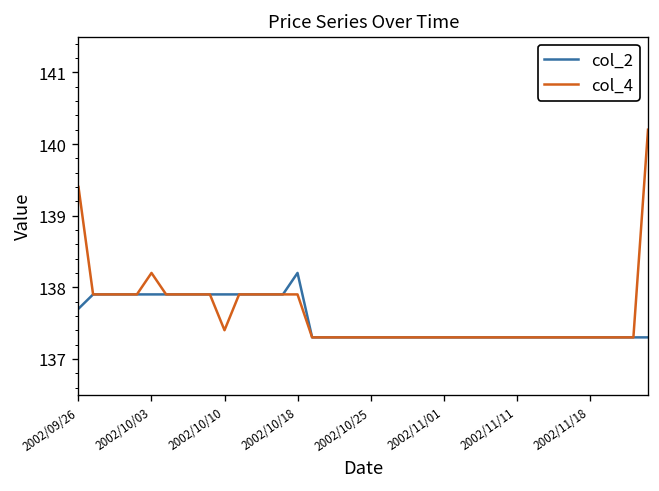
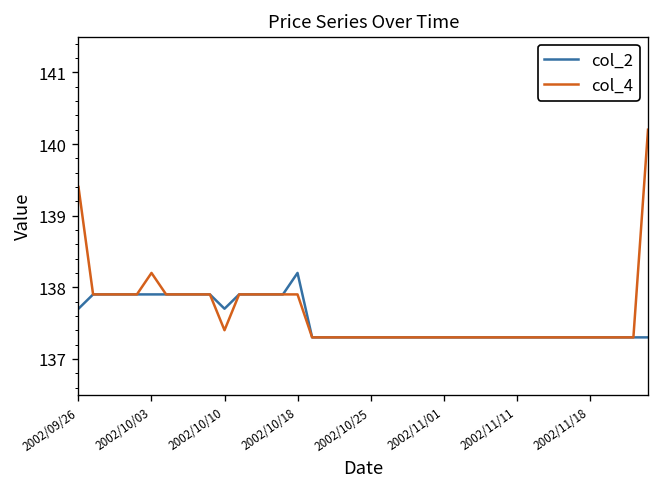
  {
    "col_2": {
      "2002/09/26": 137.7,
      "2002/10/03": 137.9,
-     "2002/10/10": 137.9,
+     "2002/10/10": 137.7,
      "2002/10/18": 138.2
    },
    "col_4": {
      "2002/09/26": 139.4,
      "2002/10/03": 138.2,
      "2002/10/10": 137.4,
      "2002/10/18": 137.9
    }
  }
